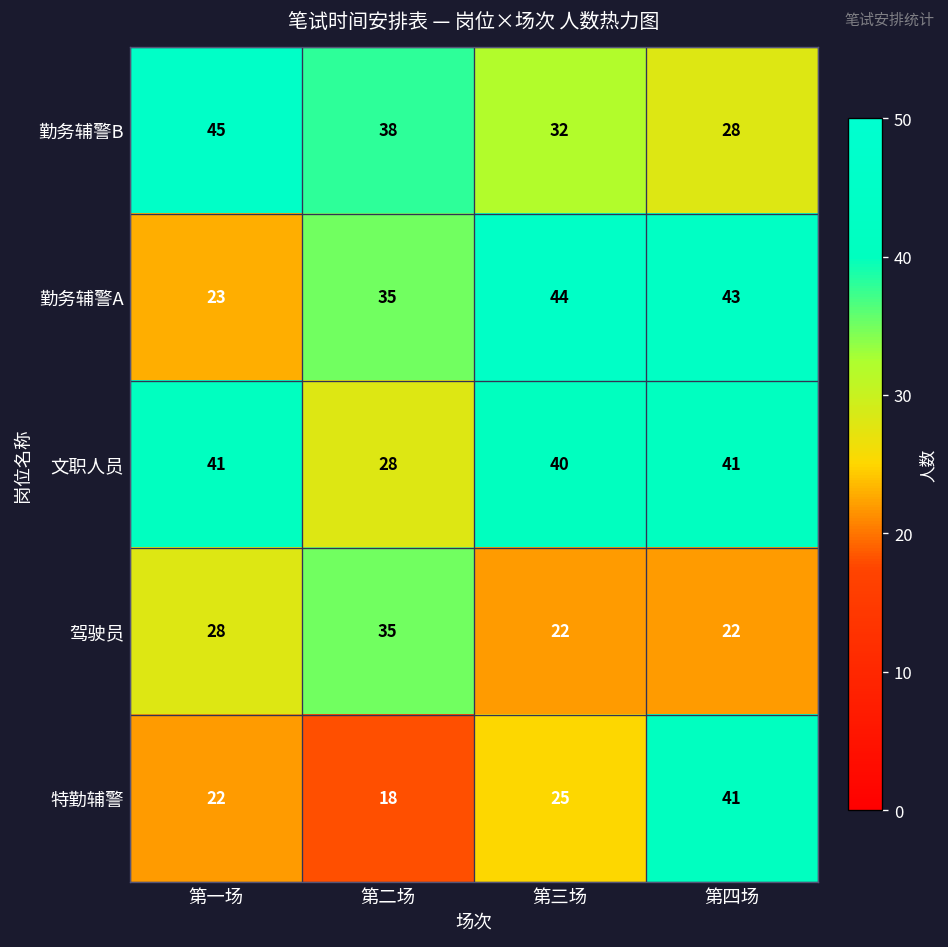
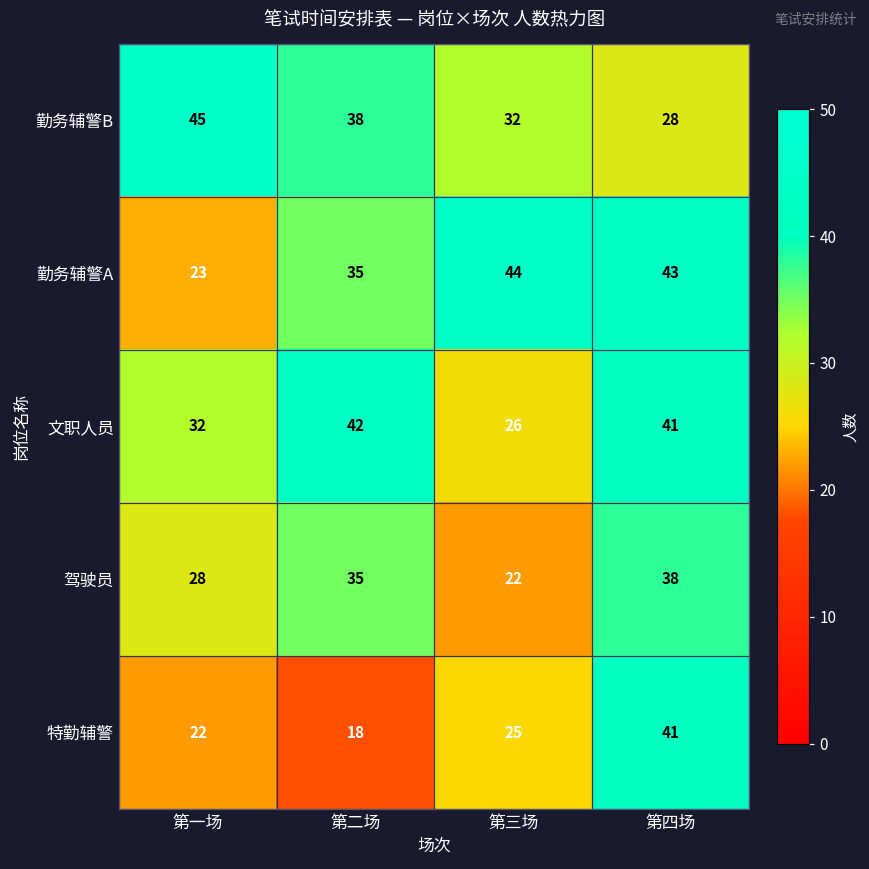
  {
    "勤务辅警B": {
      "第一场": 45,
      "第二场": 38,
      "第三场": 32,
      "第四场": 28
    },
    "勤务辅警A": {
      "第一场": 23,
      "第二场": 35,
      "第三场": 44,
      "第四场": 43
    },
    "文职人员": {
-     "第一场": 41,
-     "第二场": 28,
-     "第三场": 40,
+     "第一场": 32,
+     "第二场": 42,
+     "第三场": 26,
      "第四场": 41
    },
    "驾驶员": {
      "第一场": 28,
      "第二场": 35,
      "第三场": 22,
-     "第四场": 22
+     "第四场": 38
    },
    "特勤辅警": {
      "第一场": 22,
      "第二场": 18,
      "第三场": 25,
      "第四场": 41
    }
  }
